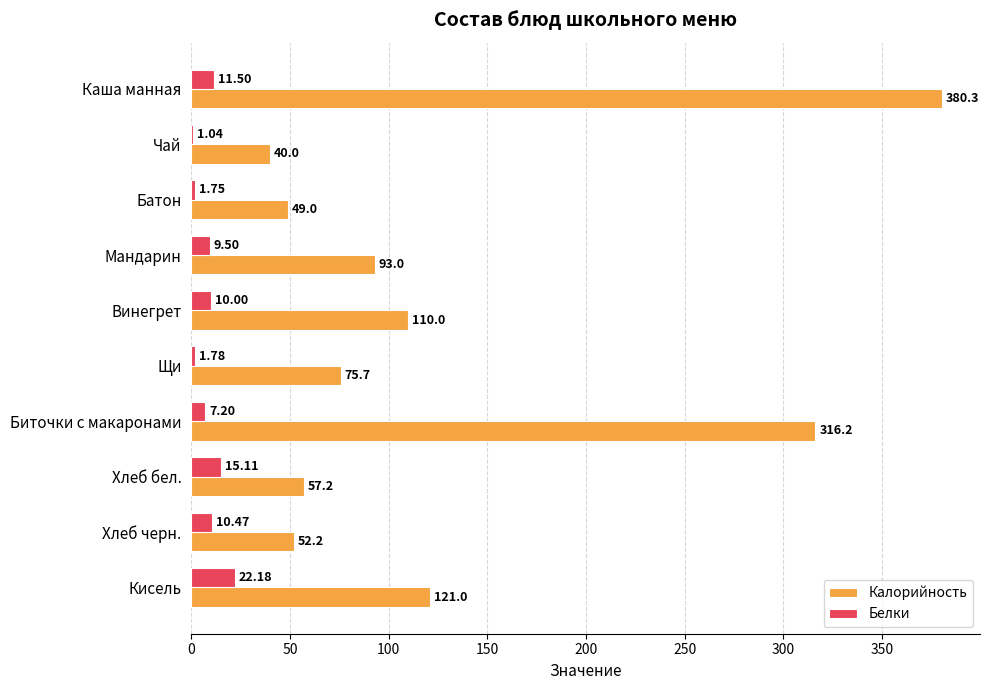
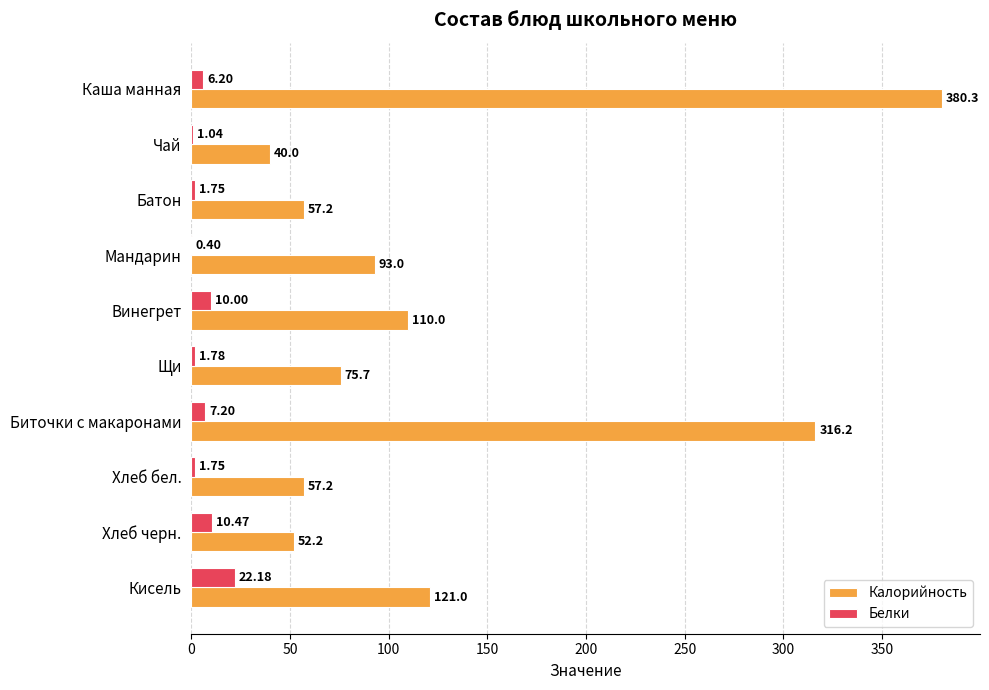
  {
    "Калорийность": {
      "Каша манная": 380.3,
      "Чай": 40.0,
-     "Батон": 49.0,
+     "Батон": 57.2,
      "Мандарин": 93.0,
      "Винегрет": 110.0,
      "Щи": 75.7,
      "Биточки с макаронами": 316.2,
      "Хлеб бел.": 57.2,
      "Хлеб черн.": 52.2,
      "Кисель": 121.0
    },
    "Белки": {
-     "Каша манная": 11.50,
+     "Каша манная": 6.20,
      "Чай": 1.04,
      "Батон": 1.75,
-     "Мандарин": 9.50,
+     "Мандарин": 0.40,
      "Винегрет": 10.00,
      "Щи": 1.78,
      "Биточки с макаронами": 7.20,
-     "Хлеб бел.": 15.11,
+     "Хлеб бел.": 1.75,
      "Хлеб черн.": 10.47,
      "Кисель": 22.18
    }
  }
